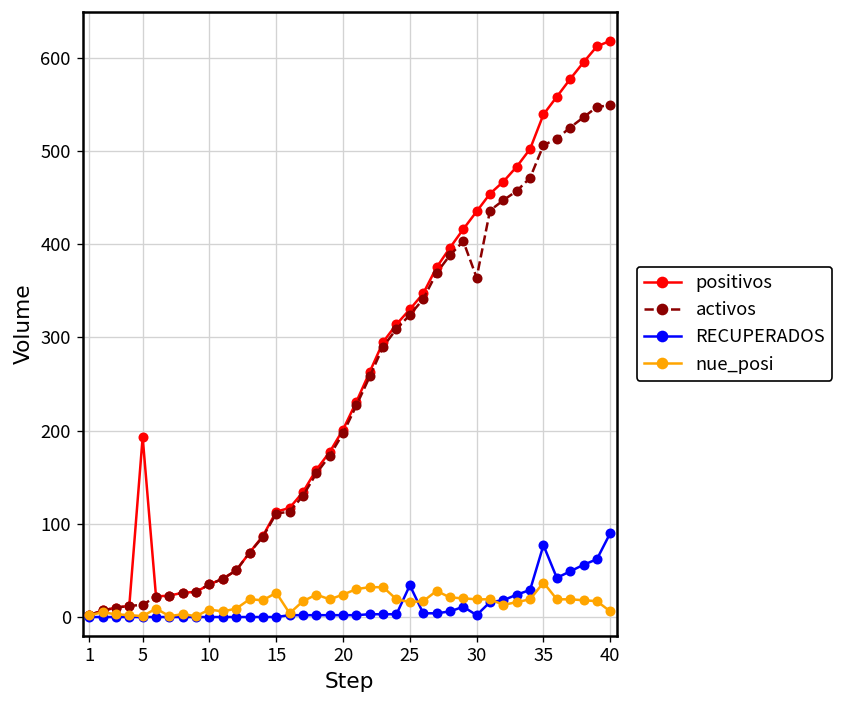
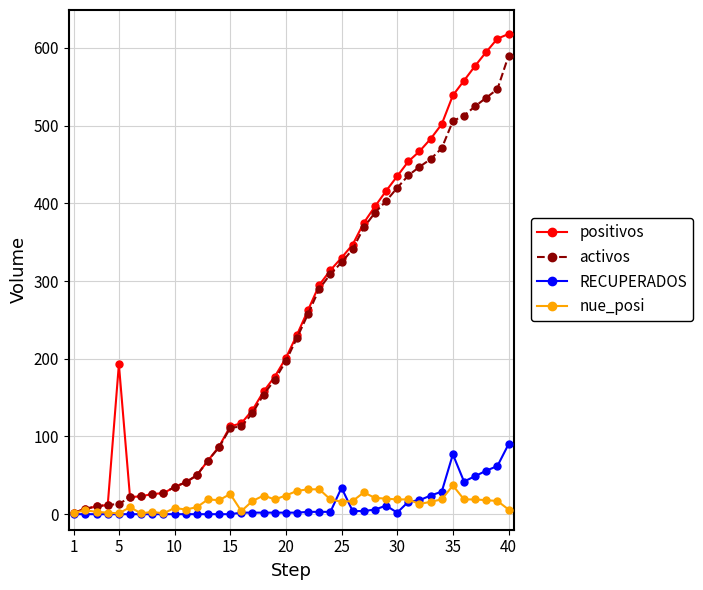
  {
    "positivos": {
      "5": 190,
      "20": 200,
      "25": 330,
      "30": 440,
      "35": 540,
      "40": 620
    },
    "activos": {
      "5": 10,
      "20": 200,
      "25": 320,
-     "30": 360,
+     "30": 420,
      "35": 510,
-     "40": 550
+     "40": 590
    },
    "RECUPERADOS": {
      "10": 0,
      "15": 0,
      "20": 0,
      "25": 30,
      "30": 0,
      "35": 80,
      "40": 90
    },
    "nue_posi": {
      "10": 10,
      "15": 30,
      "20": 20,
      "25": 20,
      "30": 20,
      "35": 40,
      "40": 10
    }
  }
